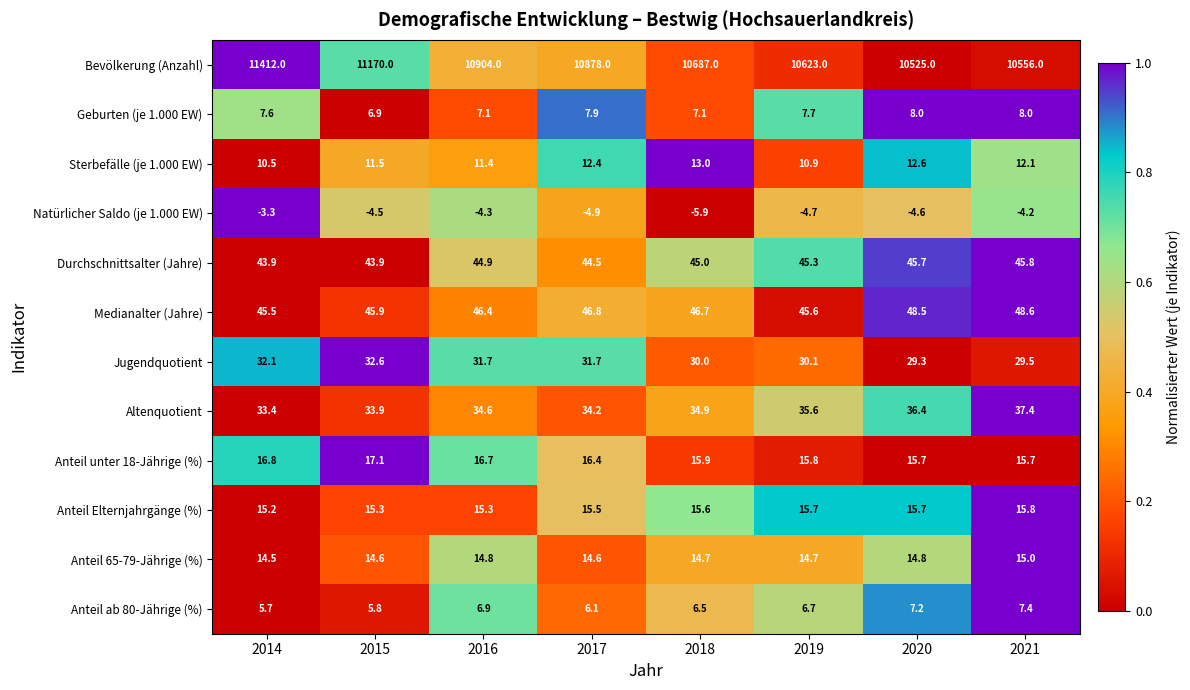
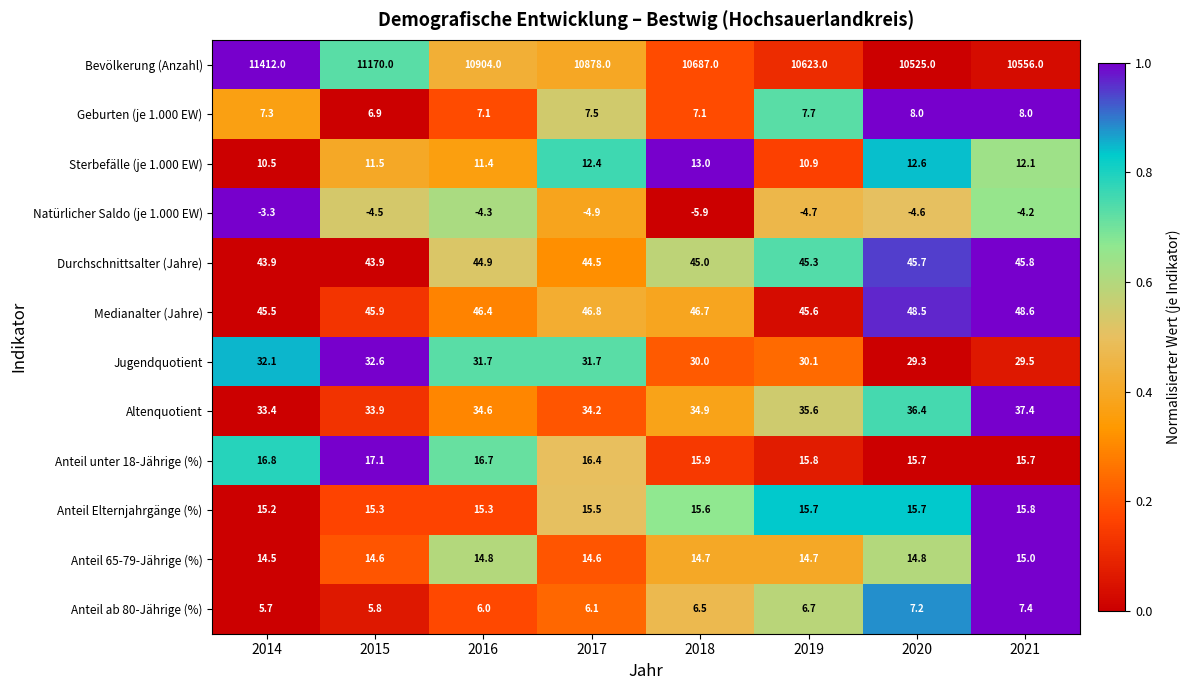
  {
    "Bevölkerung (Anzahl)": {
      "2014": 11412.0,
      "2015": 11170.0,
      "2016": 10904.0,
      "2017": 10878.0,
      "2018": 10687.0,
      "2019": 10623.0,
      "2020": 10525.0,
      "2021": 10556.0
    },
    "Geburten (je 1.000 EW)": {
-     "2014": 7.6,
+     "2014": 7.3,
      "2015": 6.9,
      "2016": 7.1,
-     "2017": 7.9,
+     "2017": 7.5,
      "2018": 7.1,
      "2019": 7.7,
      "2020": 8.0,
      "2021": 8.0
    },
    "Sterbefälle (je 1.000 EW)": {
      "2014": 10.5,
      "2015": 11.5,
      "2016": 11.4,
      "2017": 12.4,
      "2018": 13.0,
      "2019": 10.9,
      "2020": 12.6,
      "2021": 12.1
    },
    "Natürlicher Saldo (je 1.000 EW)": {
      "2014": -3.3,
      "2015": -4.5,
      "2016": -4.3,
      "2017": -4.9,
      "2018": -5.9,
      "2019": -4.7,
      "2020": -4.6,
      "2021": -4.2
    },
    "Durchschnittsalter (Jahre)": {
      "2014": 43.9,
      "2015": 43.9,
      "2016": 44.9,
      "2017": 44.5,
      "2018": 45.0,
      "2019": 45.3,
      "2020": 45.7,
      "2021": 45.8
    },
    "Medianalter (Jahre)": {
      "2014": 45.5,
      "2015": 45.9,
      "2016": 46.4,
      "2017": 46.8,
      "2018": 46.7,
      "2019": 45.6,
      "2020": 48.5,
      "2021": 48.6
    },
    "Jugendquotient": {
      "2014": 32.1,
      "2015": 32.6,
      "2016": 31.7,
      "2017": 31.7,
      "2018": 30.0,
      "2019": 30.1,
      "2020": 29.3,
      "2021": 29.5
    },
    "Altenquotient": {
      "2014": 33.4,
      "2015": 33.9,
      "2016": 34.6,
      "2017": 34.2,
      "2018": 34.9,
      "2019": 35.6,
      "2020": 36.4,
      "2021": 37.4
    },
    "Anteil unter 18-Jährige (%)": {
      "2014": 16.8,
      "2015": 17.1,
      "2016": 16.7,
      "2017": 16.4,
      "2018": 15.9,
      "2019": 15.8,
      "2020": 15.7,
      "2021": 15.7
    },
    "Anteil Elternjahrgänge (%)": {
      "2014": 15.2,
      "2015": 15.3,
      "2016": 15.3,
      "2017": 15.5,
      "2018": 15.6,
      "2019": 15.7,
      "2020": 15.7,
      "2021": 15.8
    },
    "Anteil 65-79-Jährige (%)": {
      "2014": 14.5,
      "2015": 14.6,
      "2016": 14.8,
      "2017": 14.6,
      "2018": 14.7,
      "2019": 14.7,
      "2020": 14.8,
      "2021": 15.0
    },
    "Anteil ab 80-Jährige (%)": {
      "2014": 5.7,
      "2015": 5.8,
-     "2016": 6.9,
+     "2016": 6.0,
      "2017": 6.1,
      "2018": 6.5,
      "2019": 6.7,
      "2020": 7.2,
      "2021": 7.4
    }
  }
